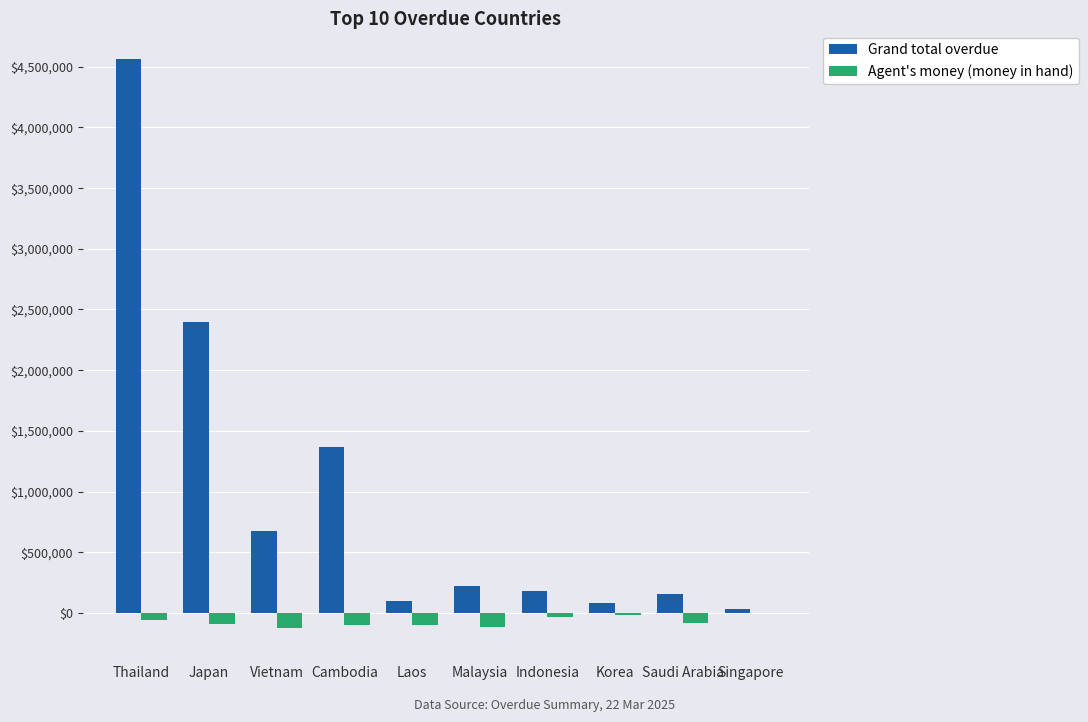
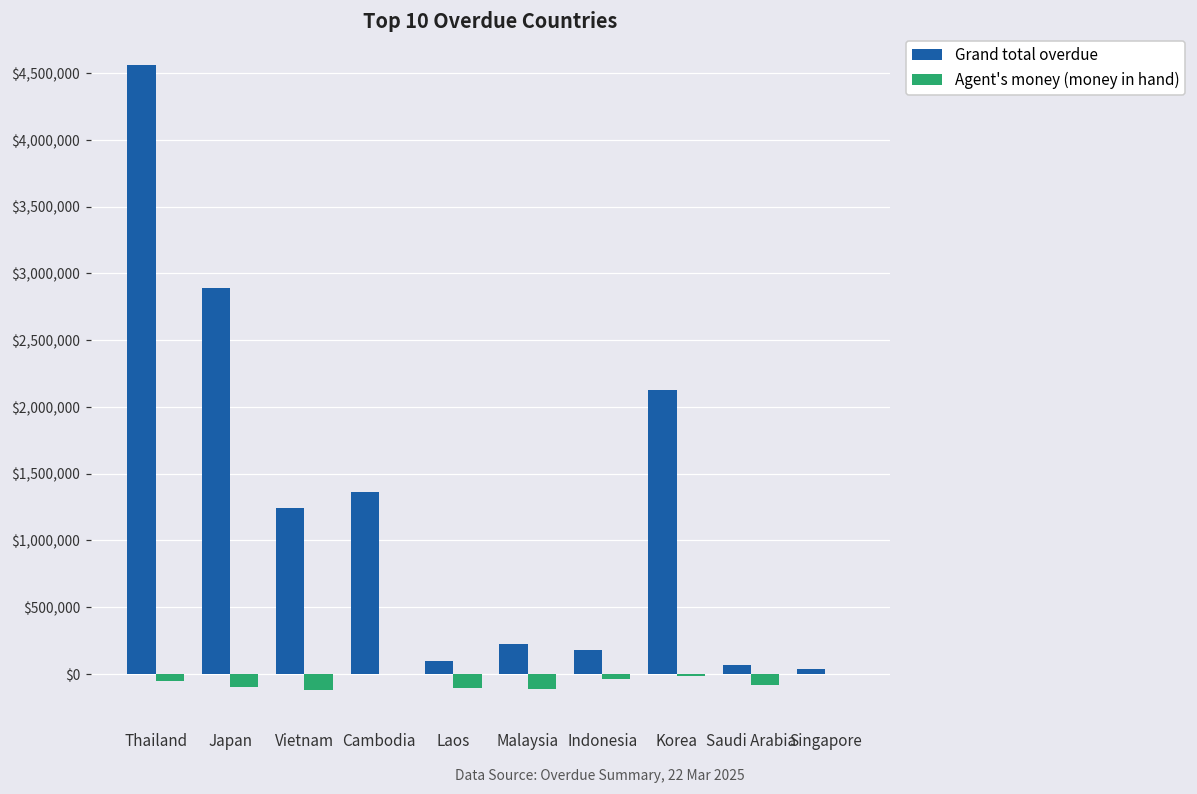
  {
    "Grand total overdue": {
      "Thailand": "$4,560,000",
-     "Japan": "$2,390,000",
-     "Vietnam": "$670,000",
+     "Japan": "$2,890,000",
+     "Vietnam": "$1,250,000",
      "Cambodia": "$1,370,000",
      "Laos": "$100,000",
      "Malaysia": "$230,000",
      "Indonesia": "$180,000",
-     "Korea": "$80,000",
-     "Saudi Arabia": "$150,000",
+     "Korea": "$2,120,000",
+     "Saudi Arabia": "$70,000",
      "Singapore": "$30,000"
    },
    "Agent's money (money in hand)": {
      "Thailand": "$-60,000",
      "Japan": "$-100,000",
      "Vietnam": "$-120,000",
-     "Cambodia": "$-100,000",
+     "Cambodia": "$0",
      "Laos": "$-100,000",
      "Malaysia": "$-110,000",
      "Indonesia": "$-30,000",
      "Saudi Arabia": "$-80,000"
    }
  }
